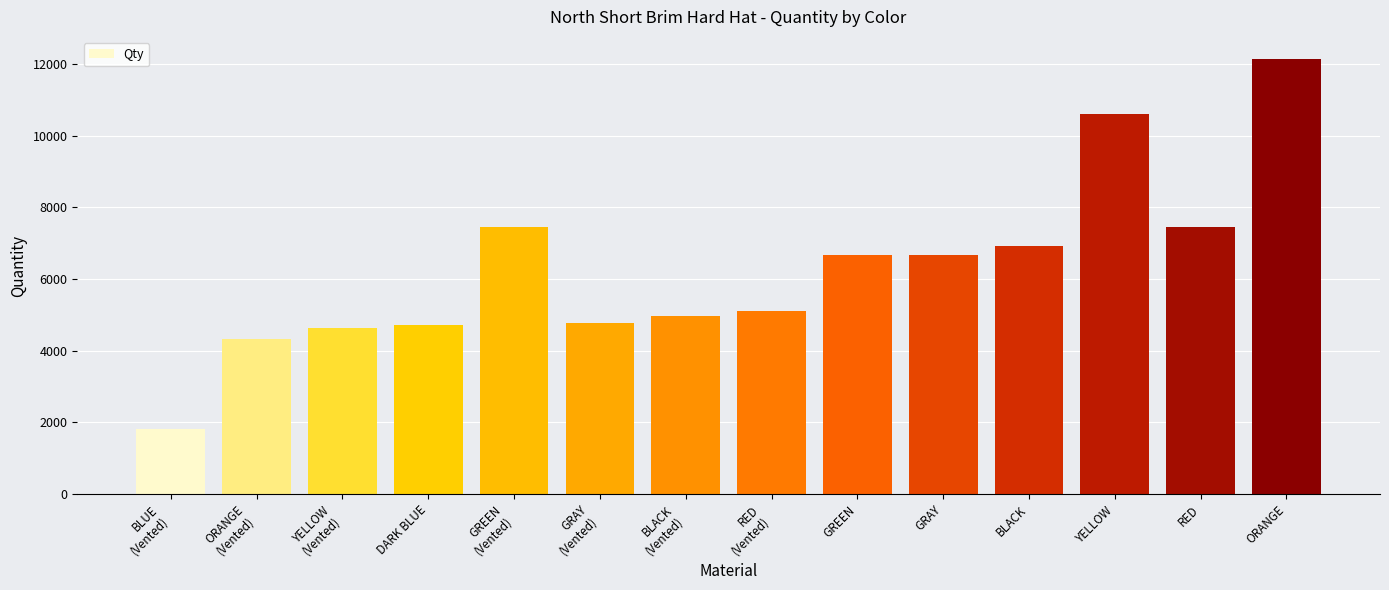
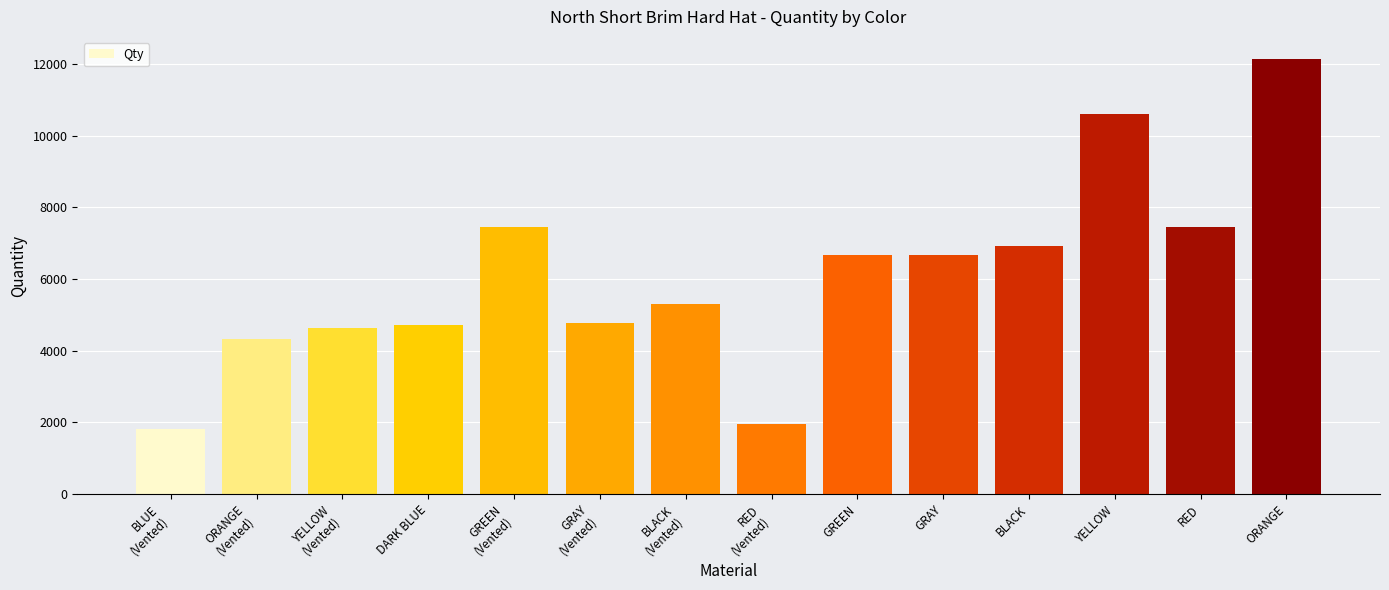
  {
    "BLUE (Vented)": 1800,
    "ORANGE (Vented)": 4300,
    "YELLOW (Vented)": 4600,
    "DARK BLUE": 4700,
    "GREEN (Vented)": 7400,
    "GRAY (Vented)": 4800,
-   "BLACK (Vented)": 5000,
-   "RED (Vented)": 5100,
+   "BLACK (Vented)": 5300,
+   "RED (Vented)": 2000,
    "GREEN": 6700,
    "GRAY": 6700,
    "BLACK": 6900,
    "YELLOW": 10600,
    "RED": 7500,
    "ORANGE": 12200
  }
